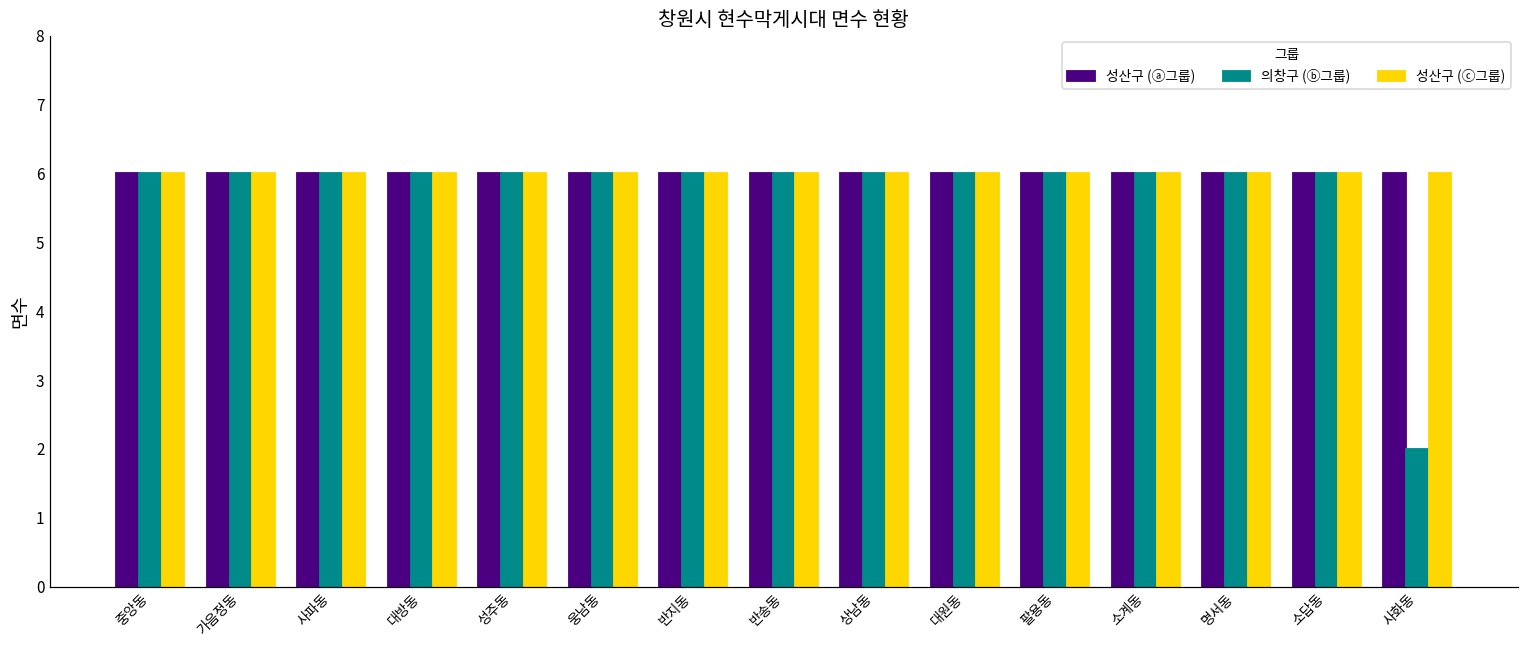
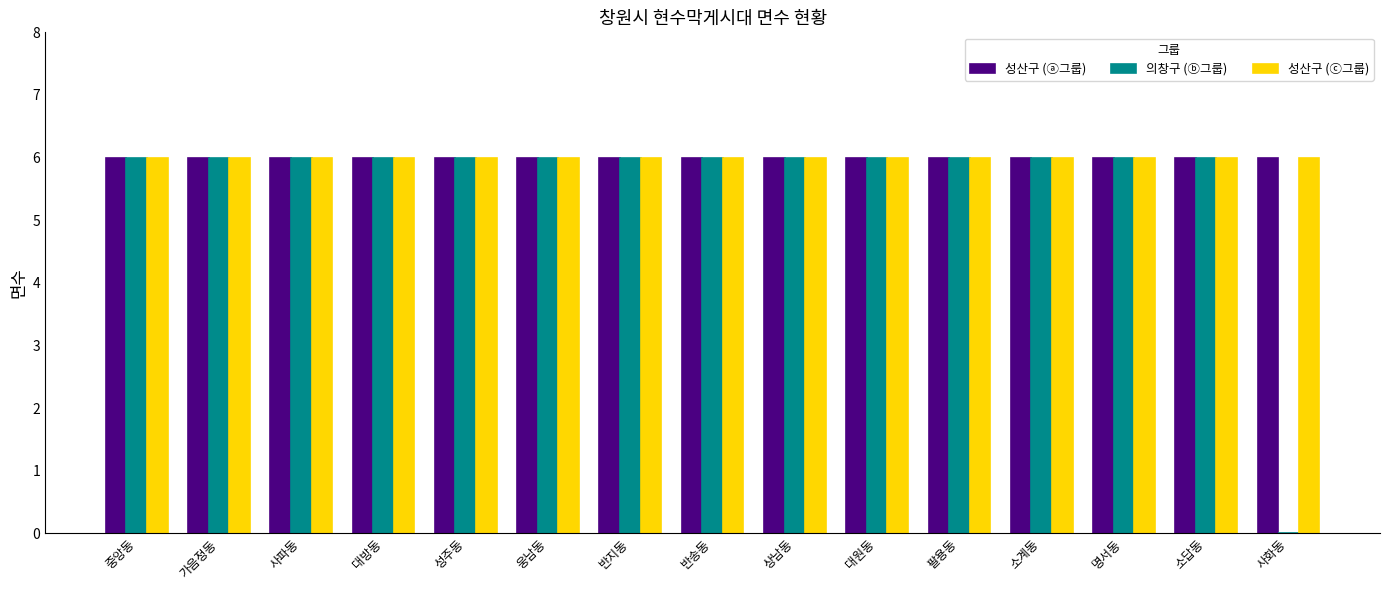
  {
    "성산구 (ⓐ그룹)": {
      "중앙동": 6,
      "가음정동": 6,
      "사파동": 6,
      "대방동": 6,
      "성주동": 6,
      "웅남동": 6,
      "반지동": 6,
      "반송동": 6,
      "상남동": 6,
      "대원동": 6,
      "팔용동": 6,
      "소계동": 6,
      "명서동": 6,
      "소답동": 6,
      "사화동": 6
    },
    "의창구 (ⓑ그룹)": {
      "중앙동": 6,
      "가음정동": 6,
      "사파동": 6,
      "대방동": 6,
      "성주동": 6,
      "웅남동": 6,
      "반지동": 6,
      "반송동": 6,
      "상남동": 6,
      "대원동": 6,
      "팔용동": 6,
      "소계동": 6,
      "명서동": 6,
      "소답동": 6,
-     "사화동": 2
+     "사화동": 0
    },
    "성산구 (ⓒ그룹)": {
      "중앙동": 6,
      "가음정동": 6,
      "사파동": 6,
      "대방동": 6,
      "성주동": 6,
      "웅남동": 6,
      "반지동": 6,
      "반송동": 6,
      "상남동": 6,
      "대원동": 6,
      "팔용동": 6,
      "소계동": 6,
      "명서동": 6,
      "소답동": 6,
      "사화동": 6
    }
  }
